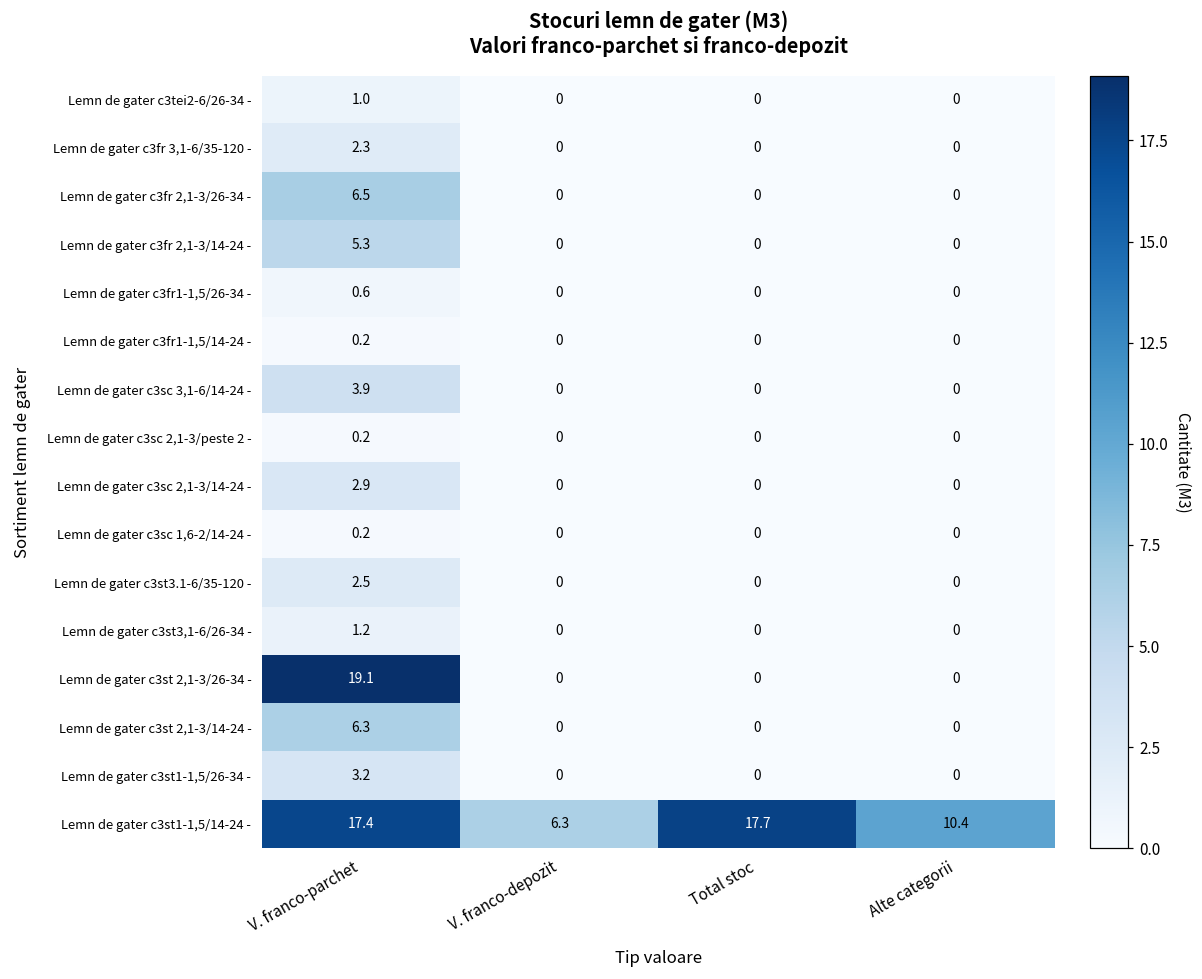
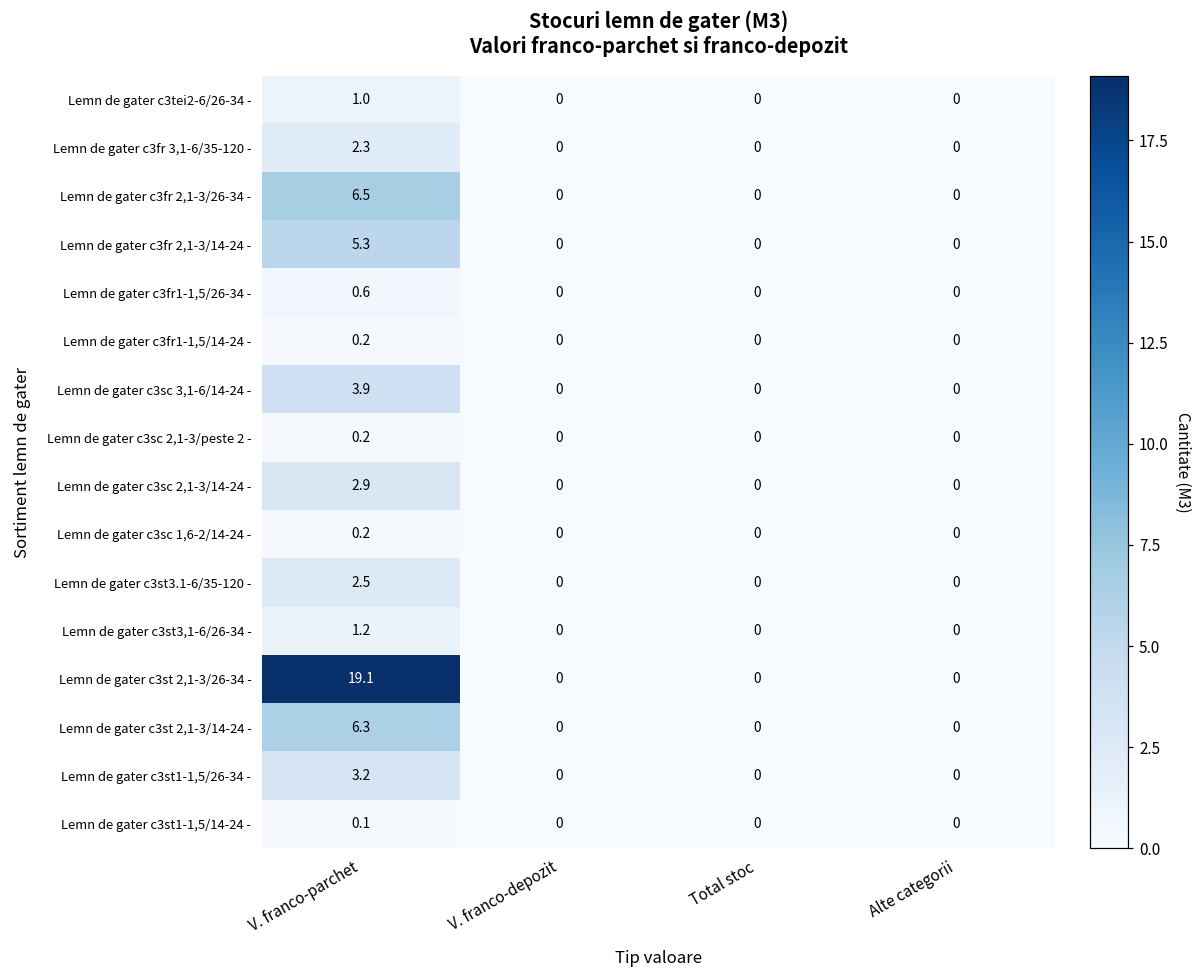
  {
    "Lemn de gater c3tei2-6/26-34 -": {
      "V. franco-parchet": 1.0,
      "V. franco-depozit": 0,
      "Total stoc": 0,
      "Alte categorii": 0
    },
    "Lemn de gater c3fr 3,1-6/35-120 -": {
      "V. franco-parchet": 2.3,
      "V. franco-depozit": 0,
      "Total stoc": 0,
      "Alte categorii": 0
    },
    "Lemn de gater c3fr 2,1-3/26-34 -": {
      "V. franco-parchet": 6.5,
      "V. franco-depozit": 0,
      "Total stoc": 0,
      "Alte categorii": 0
    },
    "Lemn de gater c3fr 2,1-3/14-24 -": {
      "V. franco-parchet": 5.3,
      "V. franco-depozit": 0,
      "Total stoc": 0,
      "Alte categorii": 0
    },
    "Lemn de gater c3fr1-1,5/26-34 -": {
      "V. franco-parchet": 0.6,
      "V. franco-depozit": 0,
      "Total stoc": 0,
      "Alte categorii": 0
    },
    "Lemn de gater c3fr1-1,5/14-24 -": {
      "V. franco-parchet": 0.2,
      "V. franco-depozit": 0,
      "Total stoc": 0,
      "Alte categorii": 0
    },
    "Lemn de gater c3sc 3,1-6/14-24 -": {
      "V. franco-parchet": 3.9,
      "V. franco-depozit": 0,
      "Total stoc": 0,
      "Alte categorii": 0
    },
    "Lemn de gater c3sc 2,1-3/peste 2 -": {
      "V. franco-parchet": 0.2,
      "V. franco-depozit": 0,
      "Total stoc": 0,
      "Alte categorii": 0
    },
    "Lemn de gater c3sc 2,1-3/14-24 -": {
      "V. franco-parchet": 2.9,
      "V. franco-depozit": 0,
      "Total stoc": 0,
      "Alte categorii": 0
    },
    "Lemn de gater c3sc 1,6-2/14-24 -": {
      "V. franco-parchet": 0.2,
      "V. franco-depozit": 0,
      "Total stoc": 0,
      "Alte categorii": 0
    },
    "Lemn de gater c3st3.1-6/35-120 -": {
      "V. franco-parchet": 2.5,
      "V. franco-depozit": 0,
      "Total stoc": 0,
      "Alte categorii": 0
    },
    "Lemn de gater c3st3,1-6/26-34 -": {
      "V. franco-parchet": 1.2,
      "V. franco-depozit": 0,
      "Total stoc": 0,
      "Alte categorii": 0
    },
    "Lemn de gater c3st 2,1-3/26-34 -": {
      "V. franco-parchet": 19.1,
      "V. franco-depozit": 0,
      "Total stoc": 0,
      "Alte categorii": 0
    },
    "Lemn de gater c3st 2,1-3/14-24 -": {
      "V. franco-parchet": 6.3,
      "V. franco-depozit": 0,
      "Total stoc": 0,
      "Alte categorii": 0
    },
    "Lemn de gater c3st1-1,5/26-34 -": {
      "V. franco-parchet": 3.2,
      "V. franco-depozit": 0,
      "Total stoc": 0,
      "Alte categorii": 0
    },
    "Lemn de gater c3st1-1,5/14-24 -": {
-     "V. franco-parchet": 17.4,
-     "V. franco-depozit": 6.3,
-     "Total stoc": 17.7,
-     "Alte categorii": 10.4
+     "V. franco-parchet": 0.1,
+     "V. franco-depozit": 0,
+     "Total stoc": 0,
+     "Alte categorii": 0
    }
  }
